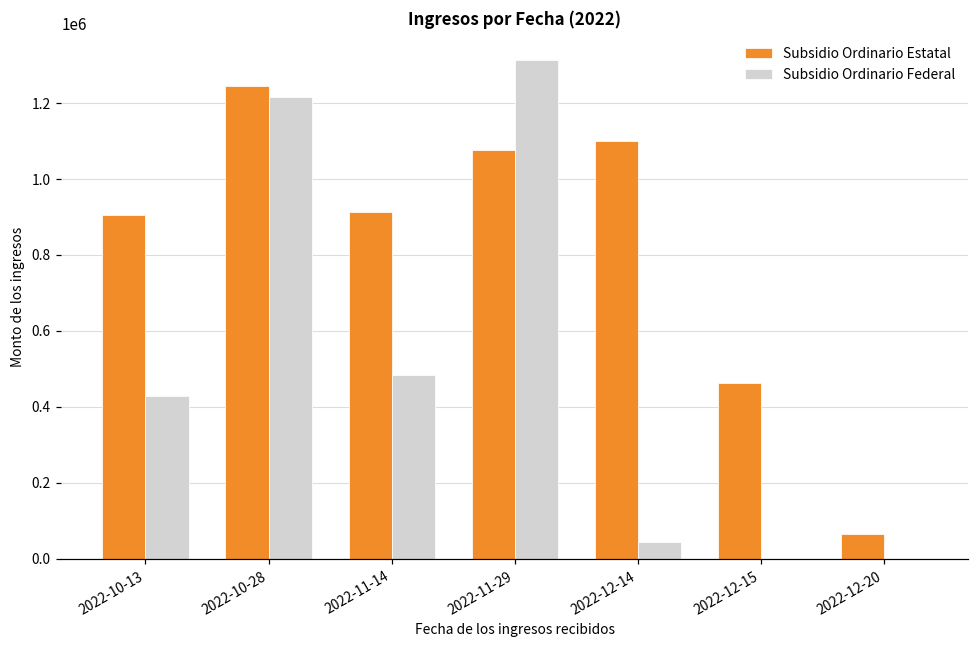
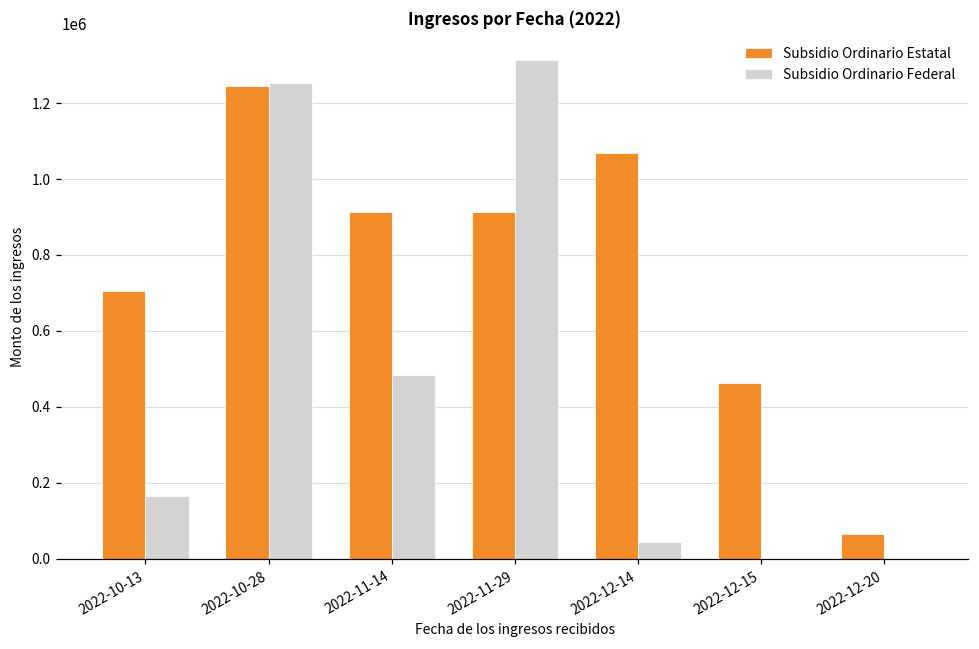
  {
    "Subsidio Ordinario Estatal": {
-     "2022-10-13": 900000,
+     "2022-10-13": 700000,
      "2022-10-28": 1240000,
      "2022-11-14": 910000,
-     "2022-11-29": 1080000,
-     "2022-12-14": 1100000,
+     "2022-11-29": 910000,
+     "2022-12-14": 1070000,
      "2022-12-15": 460000,
      "2022-12-20": 70000
    },
    "Subsidio Ordinario Federal": {
-     "2022-10-13": 430000,
-     "2022-10-28": 1220000,
+     "2022-10-13": 170000,
+     "2022-10-28": 1250000,
      "2022-11-14": 480000,
      "2022-11-29": 1310000,
      "2022-12-14": 40000,
      "2022-12-20": 0
    }
  }
